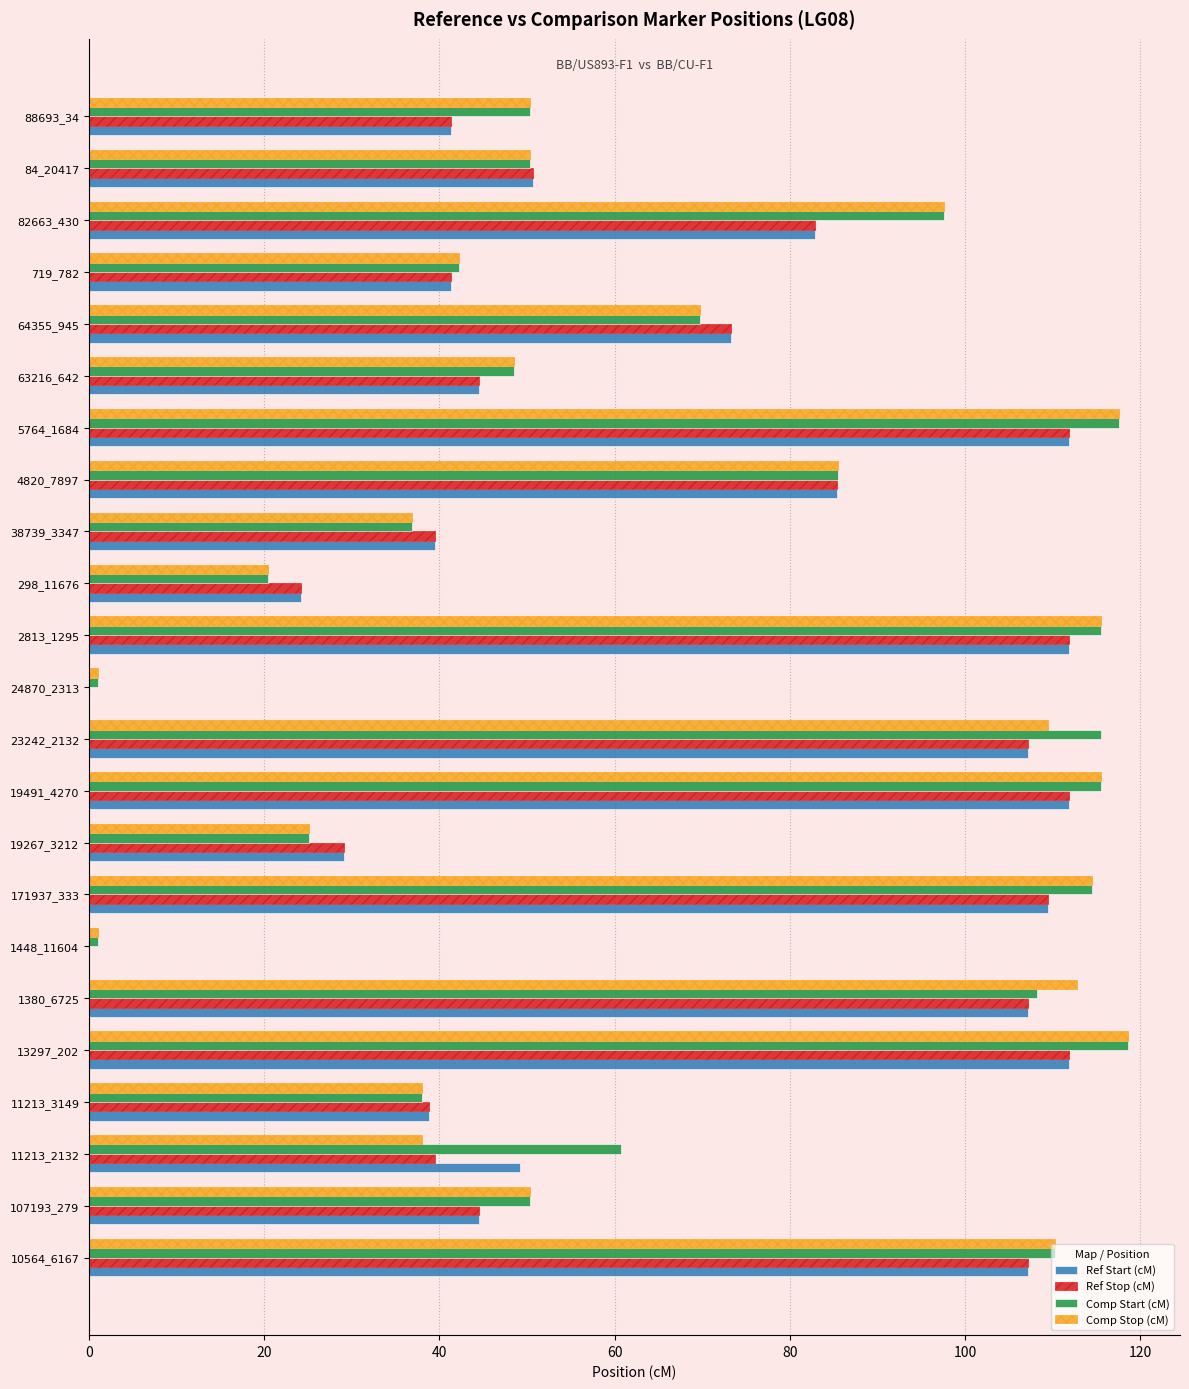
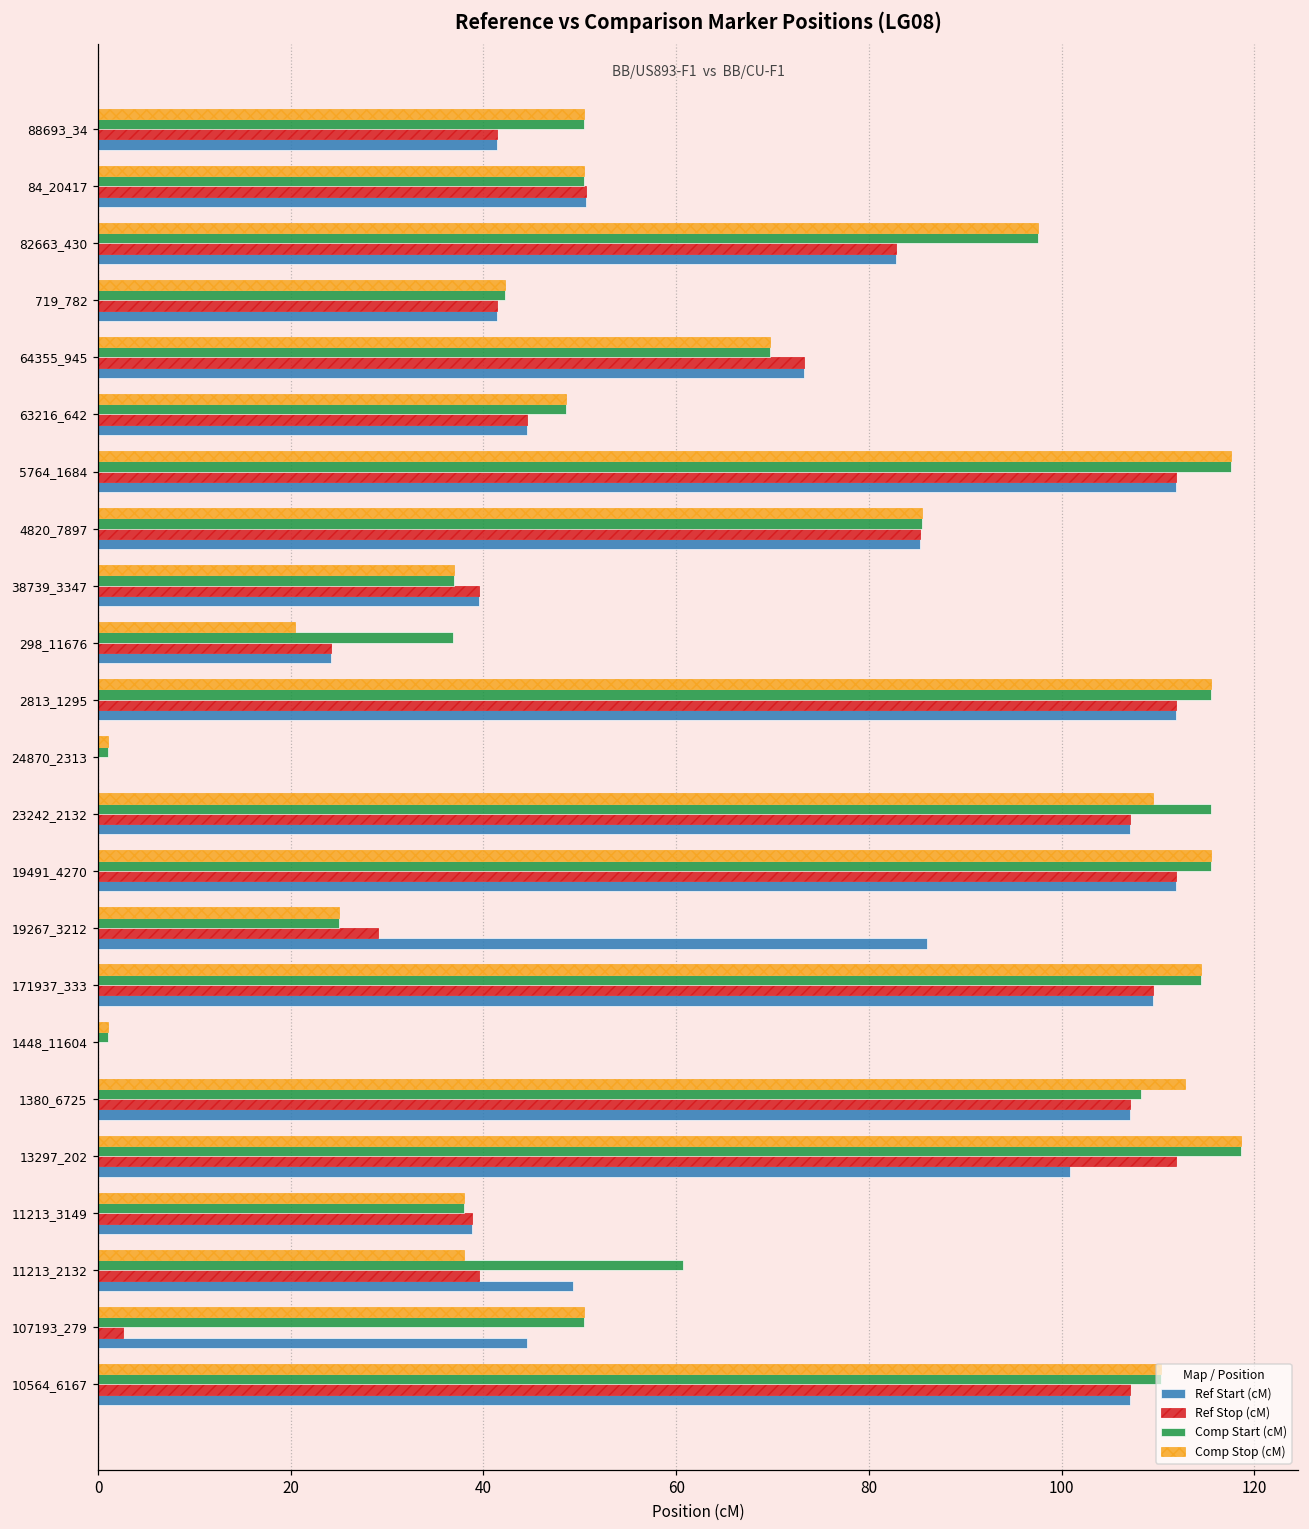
  {
    "Ref Start (cM)": {
      "88693_34": 41,
      "84_20417": 51,
      "82663_430": 83,
      "719_782": 41,
      "64355_945": 73,
      "63216_642": 44,
      "5764_1684": 112,
      "4820_7897": 85,
      "38739_3347": 40,
      "298_11676": 24,
      "2813_1295": 112,
      "24870_2313": 0,
      "23242_2132": 107,
      "19491_4270": 112,
-     "19267_3212": 29,
+     "19267_3212": 86,
      "171937_333": 110,
      "1448_11604": 0,
      "1380_6725": 107,
-     "13297_202": 112,
+     "13297_202": 101,
      "11213_3149": 39,
      "11213_2132": 49,
      "107193_279": 44,
      "10564_6167": 107
    },
    "Ref Stop (cM)": {
      "88693_34": 41,
      "84_20417": 51,
      "82663_430": 83,
      "719_782": 41,
      "64355_945": 73,
      "63216_642": 44,
      "5764_1684": 112,
      "4820_7897": 85,
      "38739_3347": 40,
      "298_11676": 24,
      "2813_1295": 112,
      "24870_2313": 0,
      "23242_2132": 107,
      "19491_4270": 112,
      "19267_3212": 29,
      "171937_333": 110,
      "1448_11604": 0,
      "1380_6725": 107,
      "13297_202": 112,
      "11213_3149": 39,
      "11213_2132": 40,
-     "107193_279": 44,
+     "107193_279": 3,
      "10564_6167": 107
    },
    "Comp Start (cM)": {
      "88693_34": 50,
      "84_20417": 50,
      "82663_430": 98,
      "719_782": 42,
      "64355_945": 70,
      "63216_642": 49,
      "5764_1684": 118,
      "4820_7897": 85,
      "38739_3347": 37,
-     "298_11676": 20,
+     "298_11676": 37,
      "2813_1295": 115,
      "24870_2313": 1,
      "23242_2132": 115,
      "19491_4270": 115,
      "19267_3212": 25,
      "171937_333": 114,
      "1448_11604": 1,
      "1380_6725": 108,
      "13297_202": 119,
      "11213_3149": 38,
      "11213_2132": 61,
      "107193_279": 50
    },
    "Comp Stop (cM)": {
      "88693_34": 50,
      "84_20417": 50,
      "82663_430": 98,
      "719_782": 42,
      "64355_945": 70,
      "63216_642": 49,
      "5764_1684": 118,
      "4820_7897": 85,
      "38739_3347": 37,
      "298_11676": 20,
      "2813_1295": 115,
      "24870_2313": 1,
      "23242_2132": 109,
      "19491_4270": 115,
      "19267_3212": 25,
      "171937_333": 114,
      "1448_11604": 1,
      "1380_6725": 113,
      "13297_202": 119,
      "11213_3149": 38,
      "11213_2132": 38,
      "107193_279": 50,
      "10564_6167": 110
    }
  }
